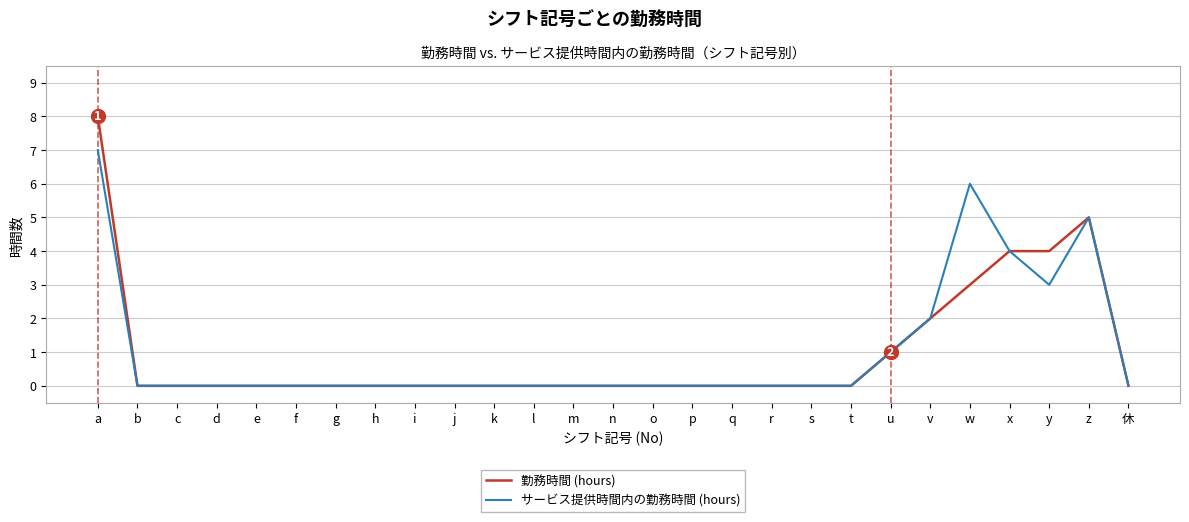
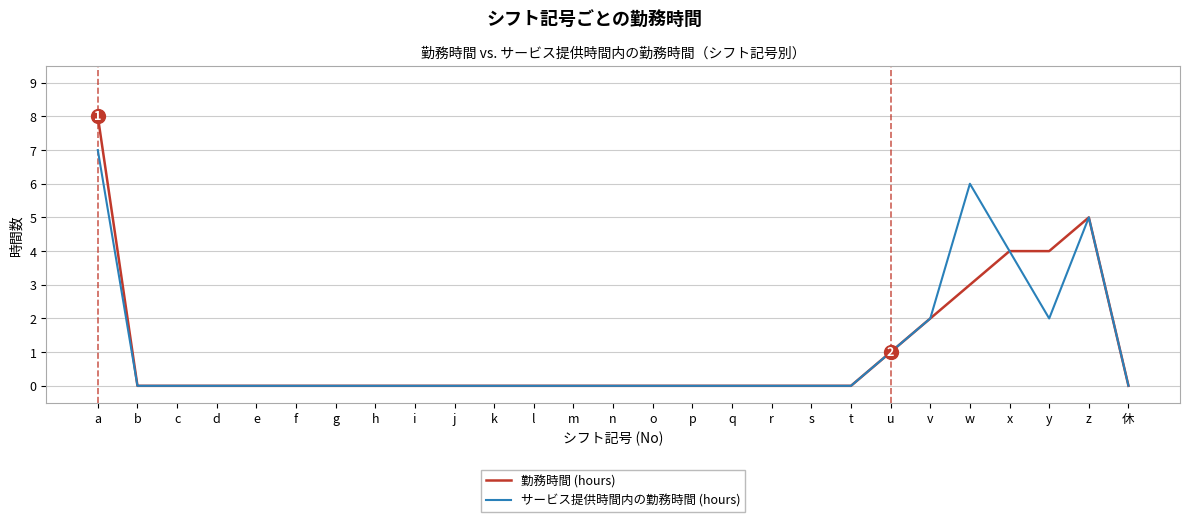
  {
    "サービス提供時間内の勤務時間 (hours)": {
      "a": 7,
      "w": 6,
-     "y": 3
+     "y": 2
    }
  }
